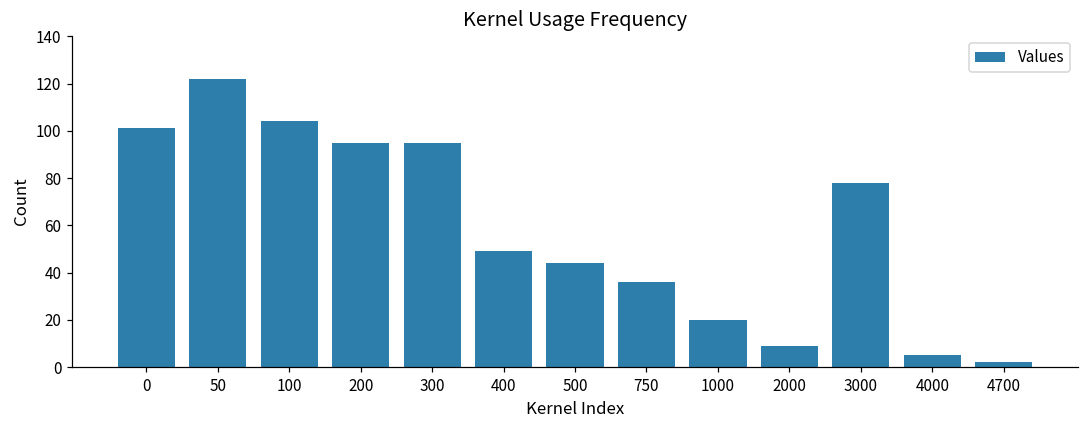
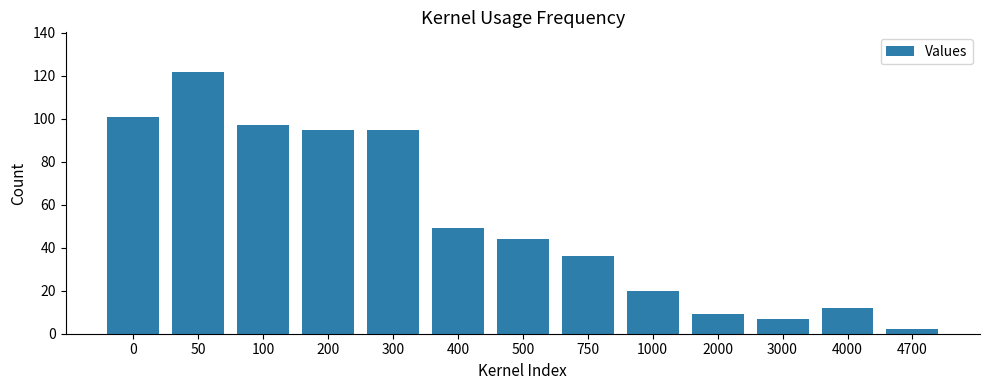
  {
    "0": 101,
    "50": 122,
-   "100": 104,
+   "100": 97,
    "200": 95,
    "300": 95,
    "400": 49,
    "500": 44,
    "750": 36,
    "1000": 20,
    "2000": 9,
-   "3000": 78,
-   "4000": 5,
+   "3000": 7,
+   "4000": 12,
    "4700": 2
  }
